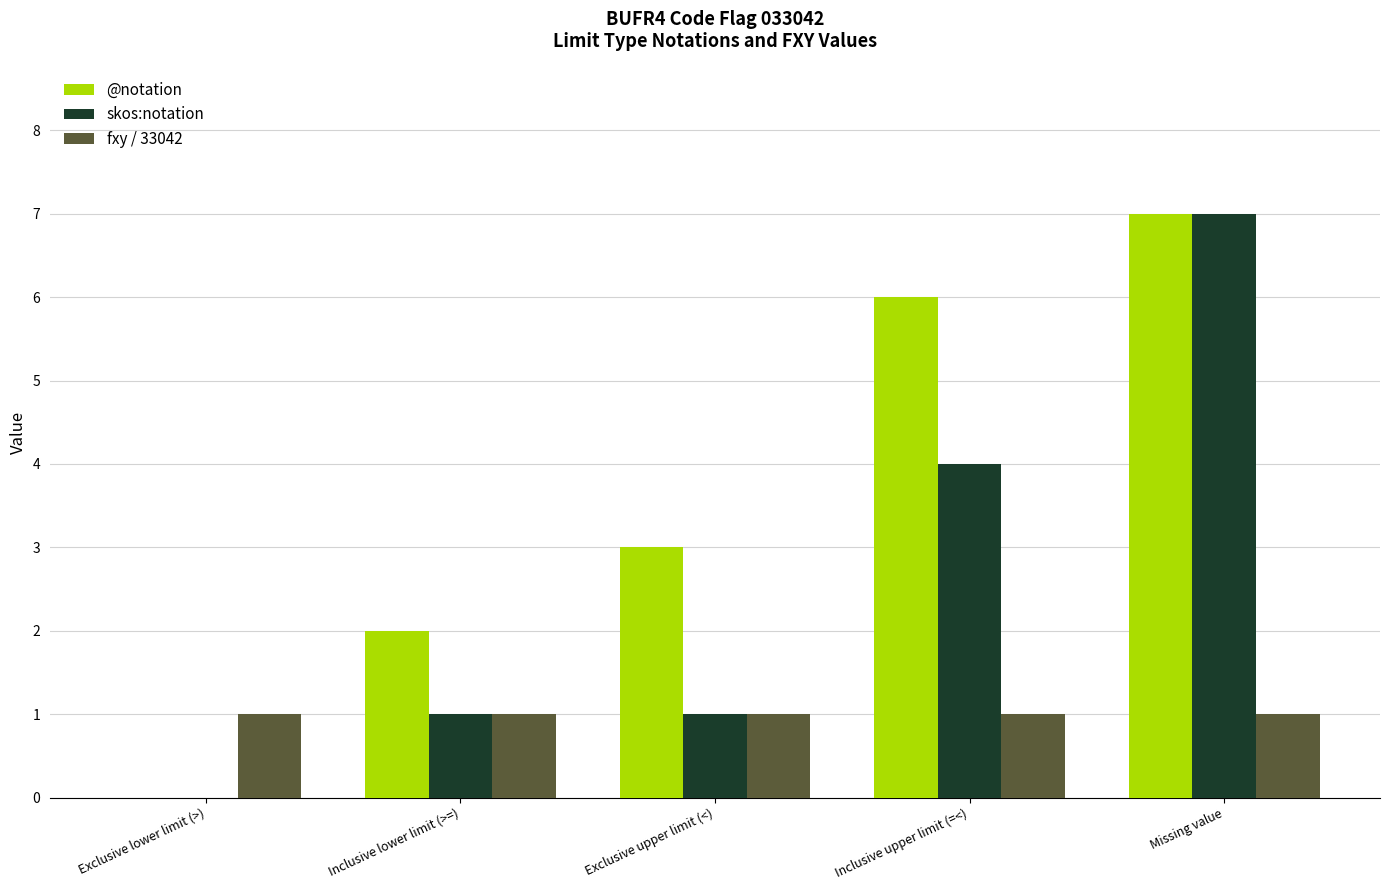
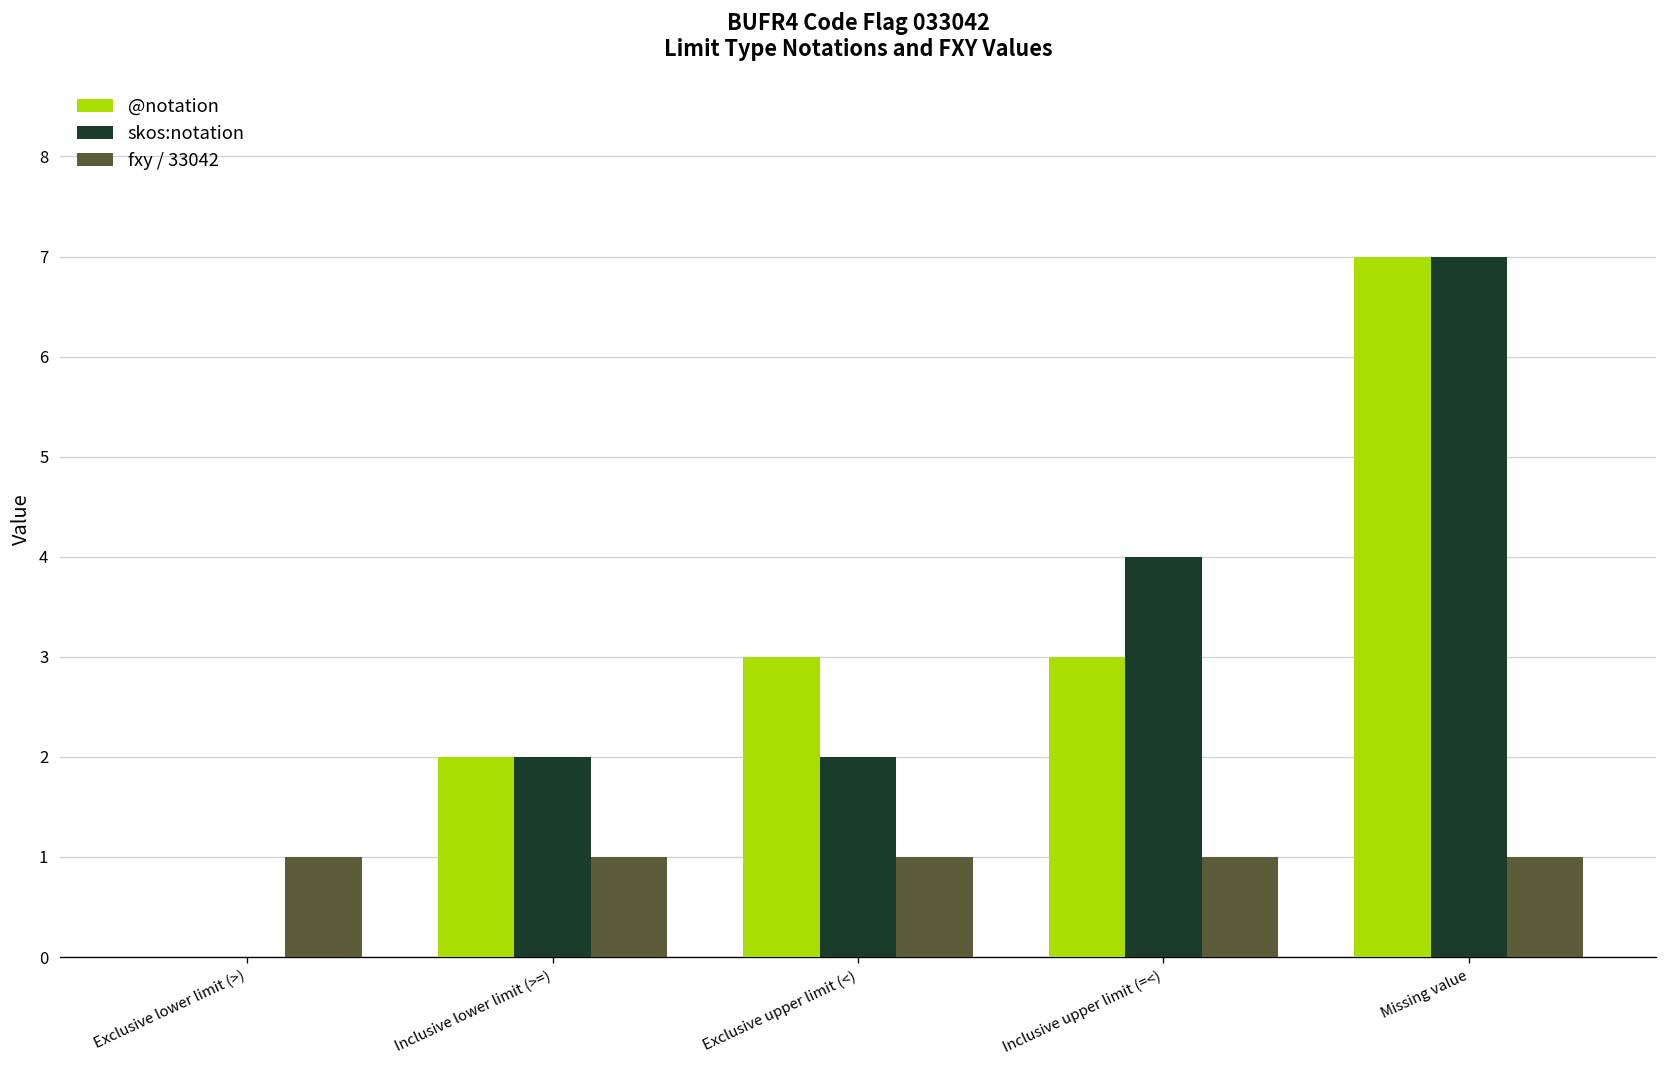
  {
    "@notation": {
      "Exclusive lower limit (>)": 0,
      "Inclusive lower limit (>=)": 2,
      "Exclusive upper limit (<)": 3,
-     "Inclusive upper limit (=<)": 6,
+     "Inclusive upper limit (=<)": 3,
      "Missing value": 7
    },
    "skos:notation": {
      "Exclusive lower limit (>)": 0,
-     "Inclusive lower limit (>=)": 1,
-     "Exclusive upper limit (<)": 1,
+     "Inclusive lower limit (>=)": 2,
+     "Exclusive upper limit (<)": 2,
      "Inclusive upper limit (=<)": 4,
      "Missing value": 7
    },
    "fxy / 33042": {
      "Exclusive lower limit (>)": 1,
      "Inclusive lower limit (>=)": 1,
      "Exclusive upper limit (<)": 1,
      "Inclusive upper limit (=<)": 1,
      "Missing value": 1
    }
  }
